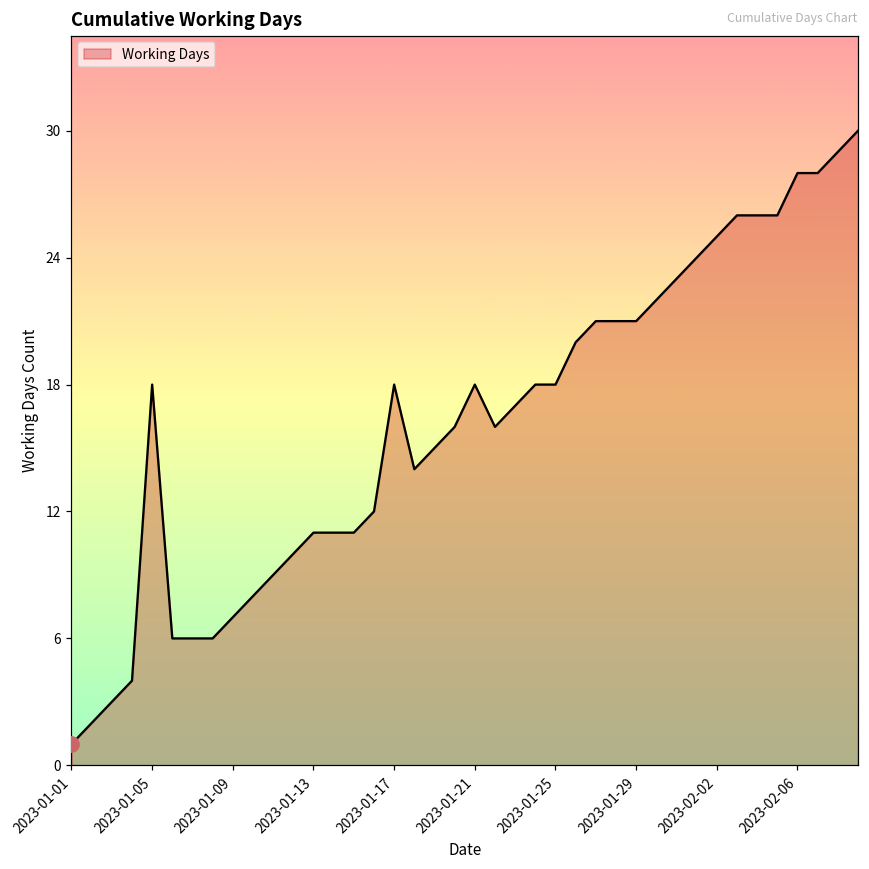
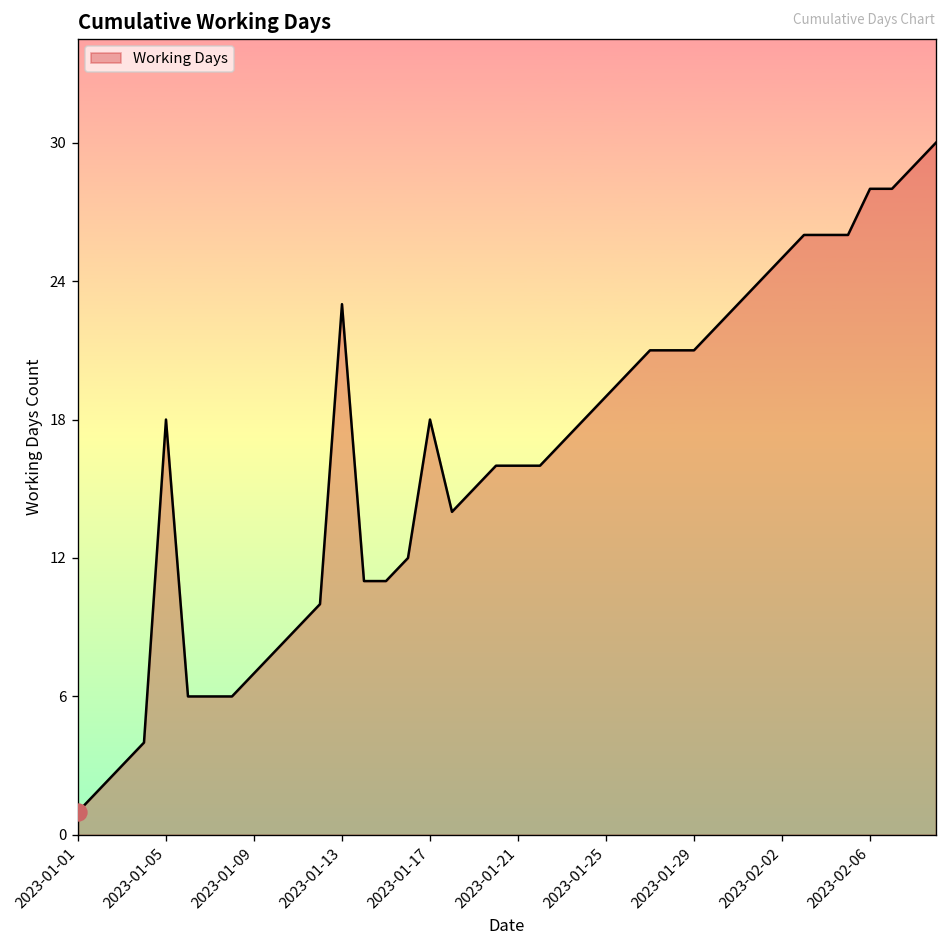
  {
    "Working Days": {
      "2023-01-05": 18,
      "2023-01-09": 7,
-     "2023-01-13": 11,
+     "2023-01-13": 23,
      "2023-01-17": 18,
-     "2023-01-21": 18,
-     "2023-01-25": 18,
+     "2023-01-21": 16,
+     "2023-01-25": 19,
      "2023-01-29": 21,
      "2023-02-02": 25,
      "2023-02-06": 28
    }
  }
